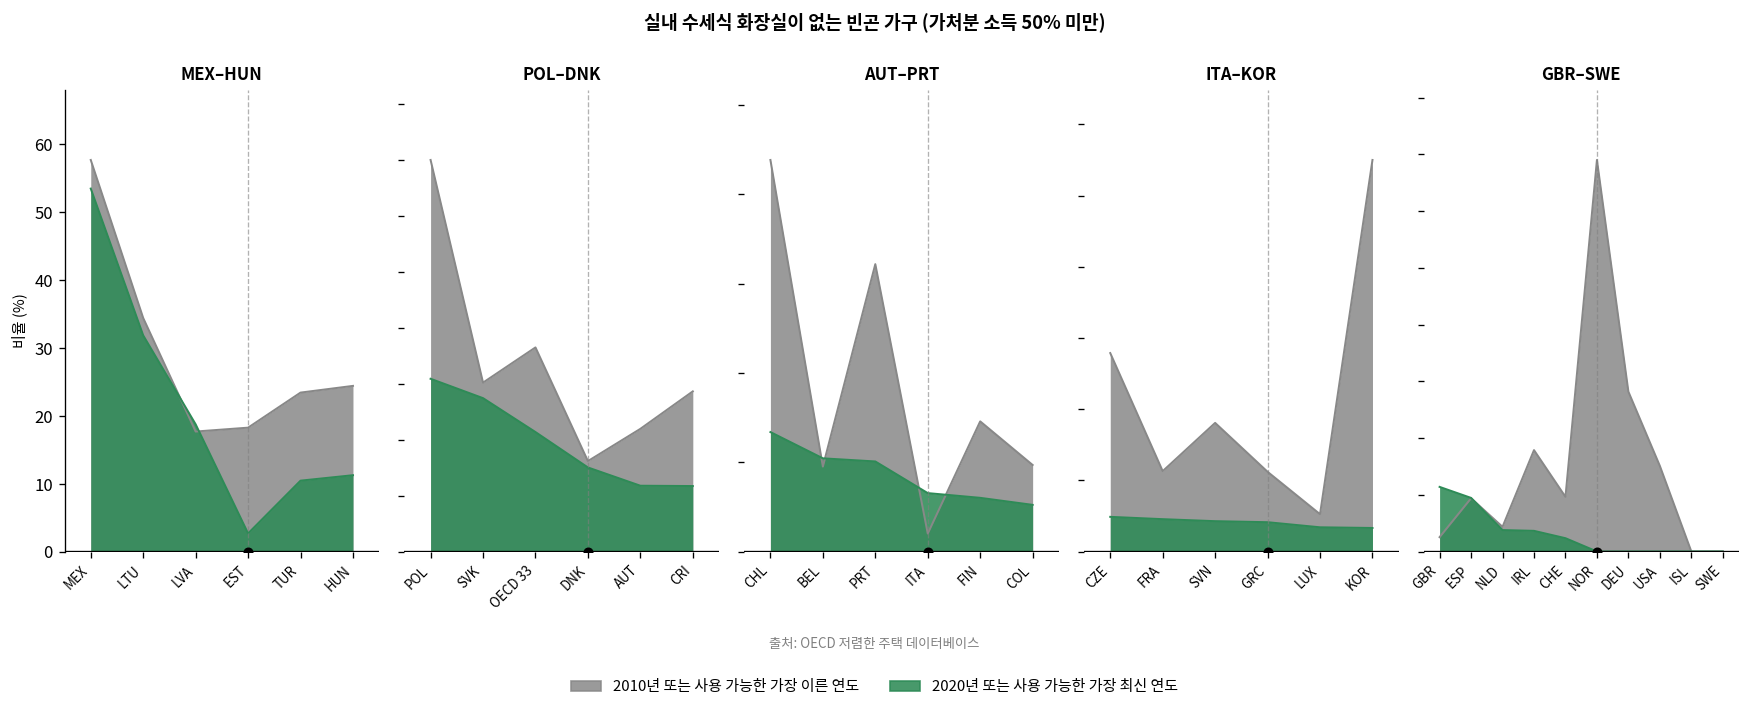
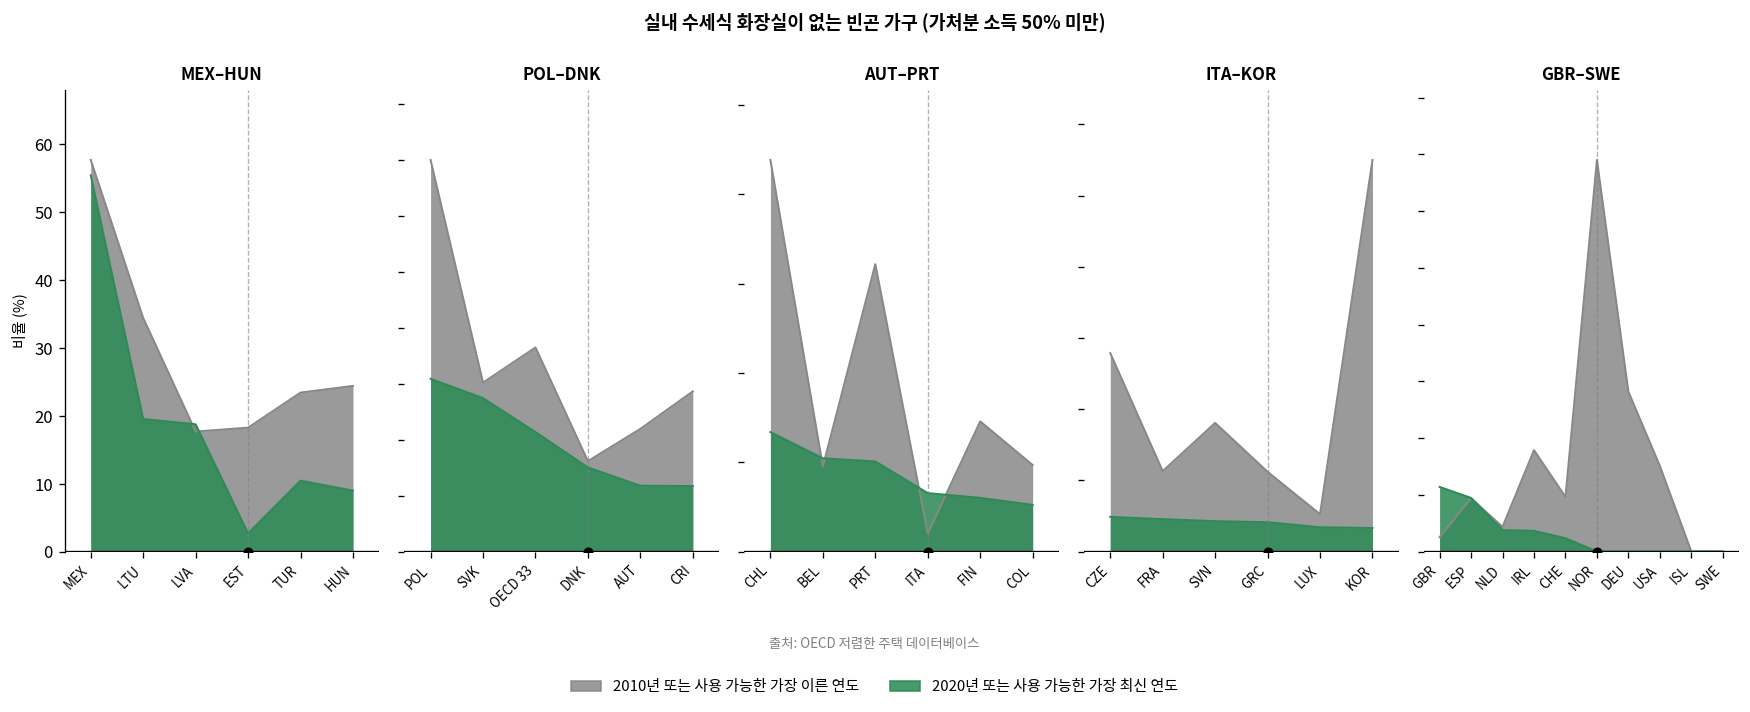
  {
    "MEX–HUN": {
      "2010년 또는 사용 가능한 가장 이른 연도": {
        "MEX": 58,
        "LTU": 34,
        "LVA": 18,
        "EST": 18,
        "TUR": 23,
        "HUN": 24
      },
      "2020년 또는 사용 가능한 가장 최신 연도": {
-       "MEX": 53,
-       "LTU": 32,
+       "MEX": 55,
+       "LTU": 20,
        "LVA": 19,
        "EST": 3,
        "TUR": 10,
-       "HUN": 11
+       "HUN": 9
      }
    }
  }
